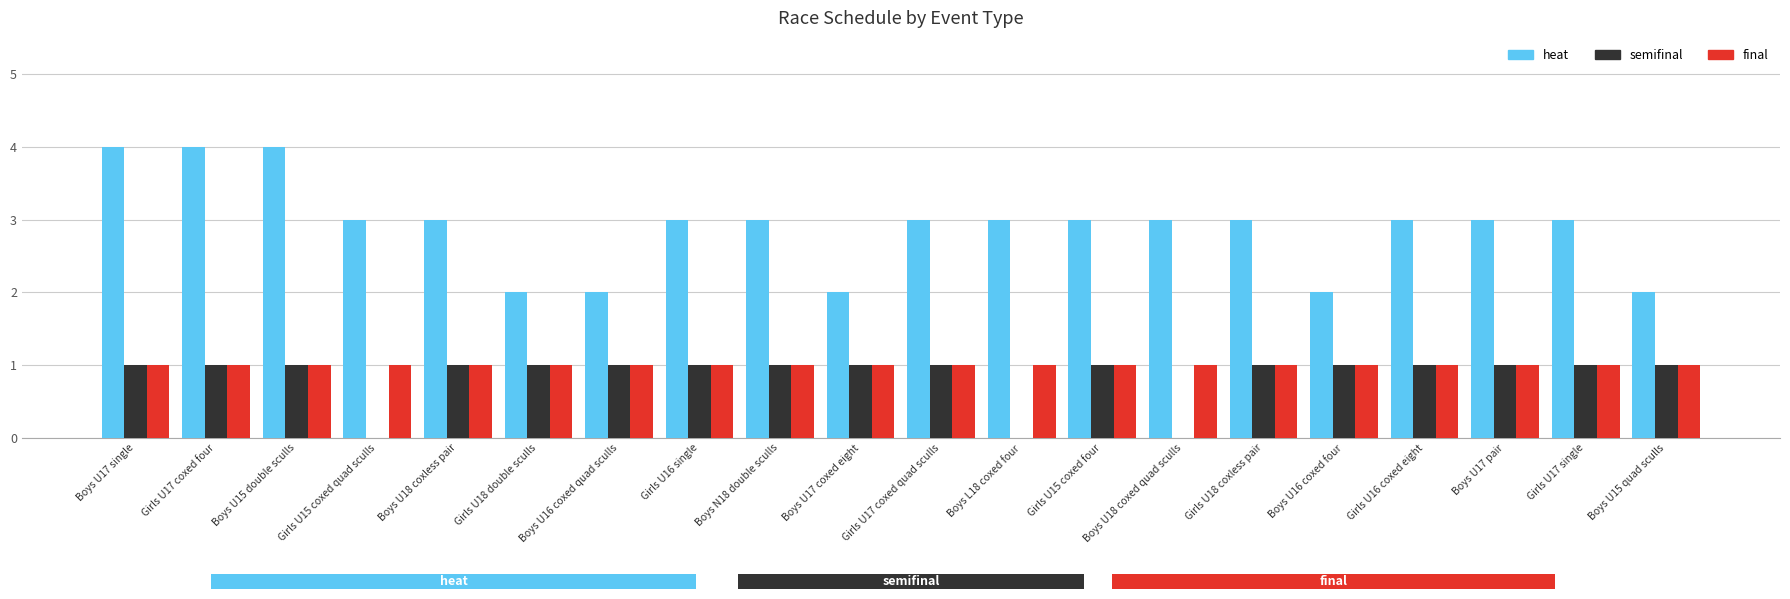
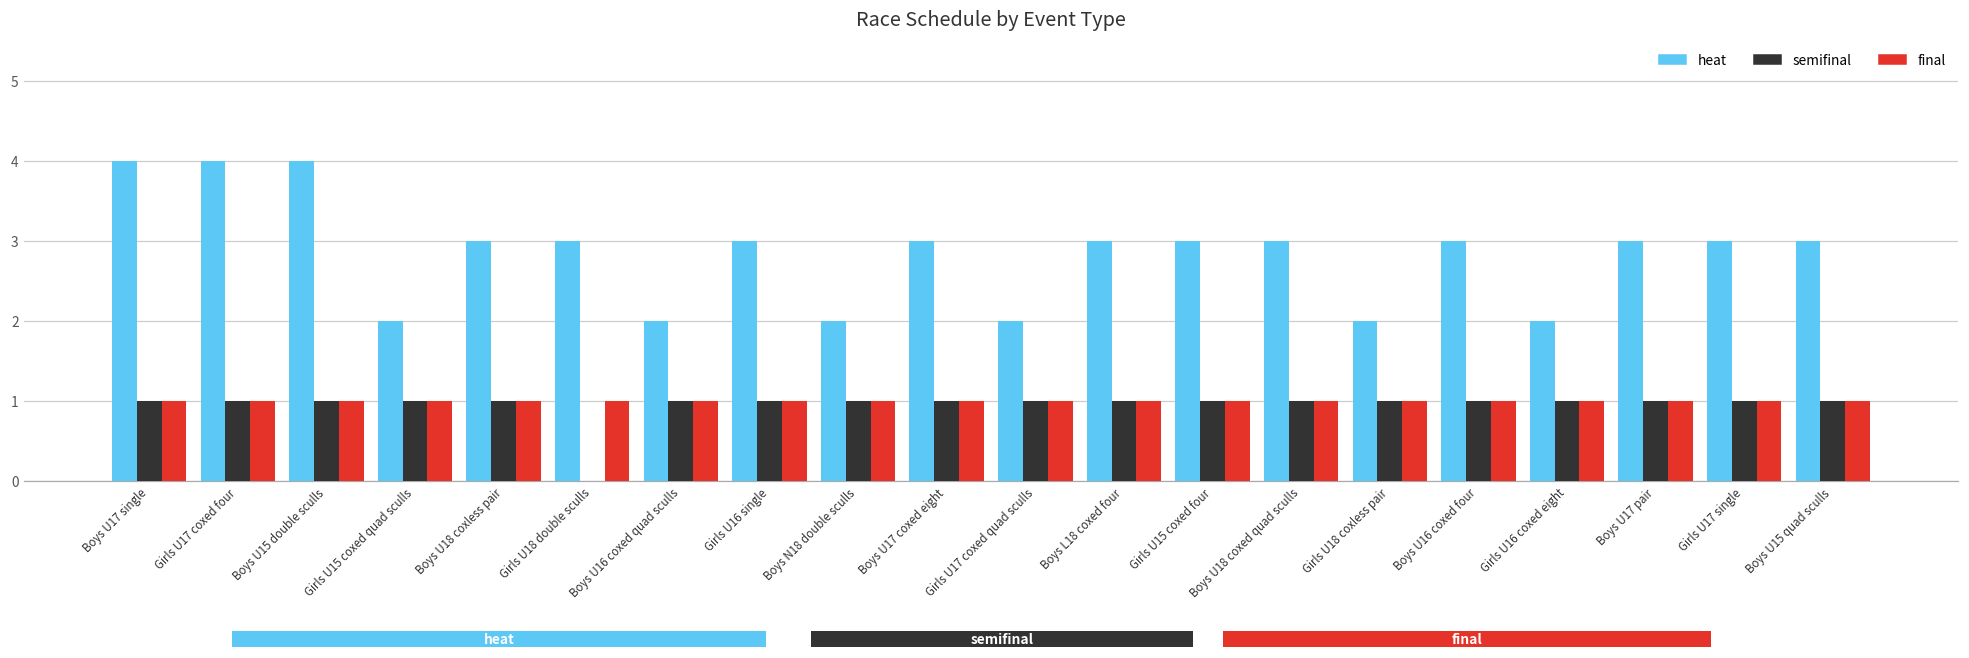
  {
    "heat": {
      "Boys U17 single": 4,
      "Girls U17 coxed four": 4,
      "Boys U15 double sculls": 4,
-     "Girls U15 coxed quad sculls": 3,
+     "Girls U15 coxed quad sculls": 2,
      "Boys U18 coxless pair": 3,
-     "Girls U18 double sculls": 2,
+     "Girls U18 double sculls": 3,
      "Boys U16 coxed quad sculls": 2,
      "Girls U16 single": 3,
-     "Boys N18 double sculls": 3,
-     "Boys U17 coxed eight": 2,
-     "Girls U17 coxed quad sculls": 3,
+     "Boys N18 double sculls": 2,
+     "Boys U17 coxed eight": 3,
+     "Girls U17 coxed quad sculls": 2,
      "Boys L18 coxed four": 3,
      "Girls U15 coxed four": 3,
      "Boys U18 coxed quad sculls": 3,
-     "Girls U18 coxless pair": 3,
-     "Boys U16 coxed four": 2,
-     "Girls U16 coxed eight": 3,
+     "Girls U18 coxless pair": 2,
+     "Boys U16 coxed four": 3,
+     "Girls U16 coxed eight": 2,
      "Boys U17 pair": 3,
      "Girls U17 single": 3,
-     "Boys U15 quad sculls": 2
+     "Boys U15 quad sculls": 3
    },
    "semifinal": {
      "Boys U17 single": 1,
      "Girls U17 coxed four": 1,
      "Boys U15 double sculls": 1,
-     "Girls U15 coxed quad sculls": 0,
+     "Girls U15 coxed quad sculls": 1,
      "Boys U18 coxless pair": 1,
-     "Girls U18 double sculls": 1,
+     "Girls U18 double sculls": 0,
      "Boys U16 coxed quad sculls": 1,
      "Girls U16 single": 1,
      "Boys N18 double sculls": 1,
      "Boys U17 coxed eight": 1,
      "Girls U17 coxed quad sculls": 1,
-     "Boys L18 coxed four": 0,
+     "Boys L18 coxed four": 1,
      "Girls U15 coxed four": 1,
-     "Boys U18 coxed quad sculls": 0,
+     "Boys U18 coxed quad sculls": 1,
      "Girls U18 coxless pair": 1,
      "Boys U16 coxed four": 1,
      "Girls U16 coxed eight": 1,
      "Boys U17 pair": 1,
      "Girls U17 single": 1,
      "Boys U15 quad sculls": 1
    },
    "final": {
      "Boys U17 single": 1,
      "Girls U17 coxed four": 1,
      "Boys U15 double sculls": 1,
      "Girls U15 coxed quad sculls": 1,
      "Boys U18 coxless pair": 1,
      "Girls U18 double sculls": 1,
      "Boys U16 coxed quad sculls": 1,
      "Girls U16 single": 1,
      "Boys N18 double sculls": 1,
      "Boys U17 coxed eight": 1,
      "Girls U17 coxed quad sculls": 1,
      "Boys L18 coxed four": 1,
      "Girls U15 coxed four": 1,
      "Boys U18 coxed quad sculls": 1,
      "Girls U18 coxless pair": 1,
      "Boys U16 coxed four": 1,
      "Girls U16 coxed eight": 1,
      "Boys U17 pair": 1,
      "Girls U17 single": 1,
      "Boys U15 quad sculls": 1
    }
  }
